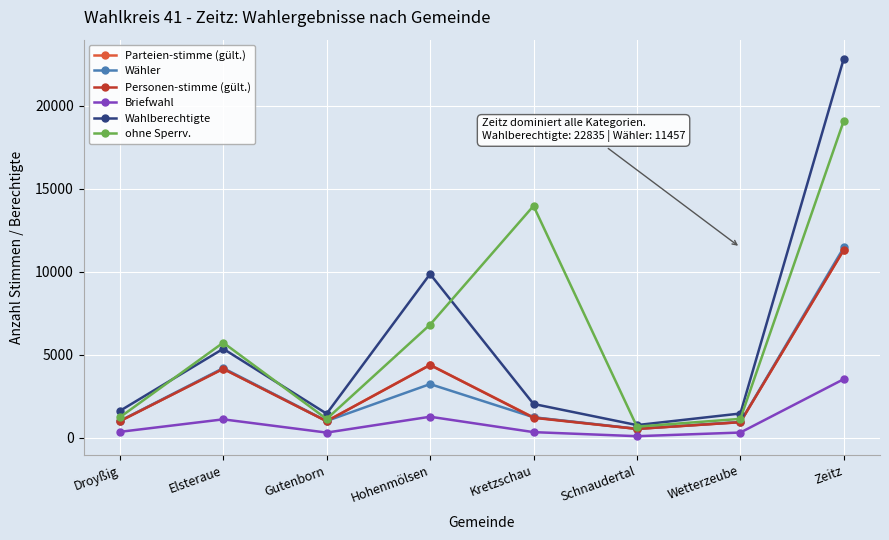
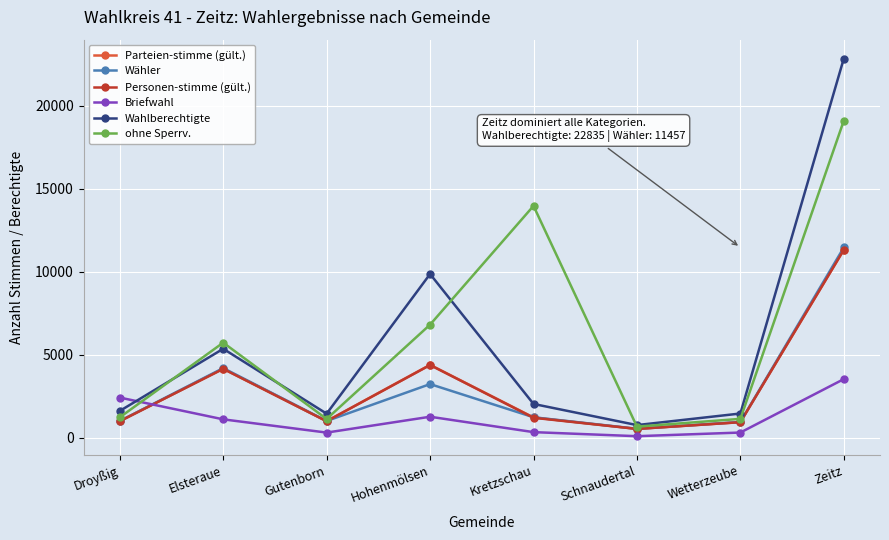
  {
    "Wähler": {
      "Hohenmölsen": 3200
    },
    "Briefwahl": {
-     "Droyßig": 400,
+     "Droyßig": 2400,
      "Elsteraue": 1100,
      "Gutenborn": 300,
      "Hohenmölsen": 1300,
      "Kretzschau": 300,
      "Schnaudertal": 100,
      "Wetterzeube": 300,
      "Zeitz": 3500
    },
    "Wahlberechtigte": {
      "Droyßig": 1600,
      "Elsteraue": 5400,
      "Gutenborn": 1400,
      "Hohenmölsen": 9900,
      "Kretzschau": 2000,
      "Wetterzeube": 1500,
      "Zeitz": 22800
    },
    "ohne Sperrv.": {
      "Droyßig": 1200,
      "Elsteraue": 5700,
      "Hohenmölsen": 6800,
      "Wetterzeube": 1100,
      "Zeitz": 19100
    }
  }
